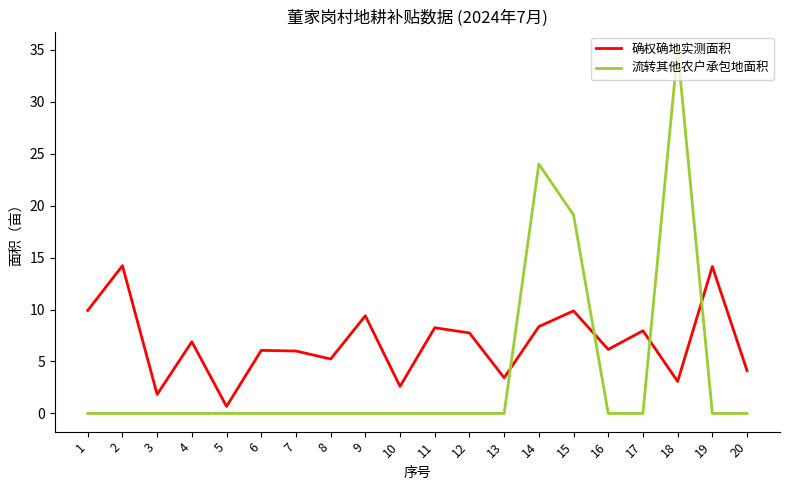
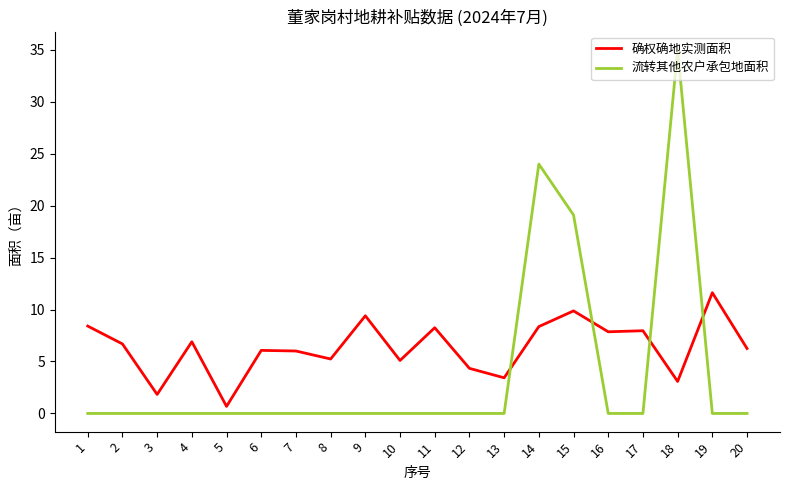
  {
    "确权确地实测面积": {
-     "1": 9.9,
-     "2": 14.2,
+     "1": 8.4,
+     "2": 6.7,
      "3": 1.8,
      "4": 6.9,
      "5": 0.7,
      "6": 6.1,
      "7": 6.0,
      "8": 5.2,
      "9": 9.4,
-     "10": 2.6,
+     "10": 5.1,
      "11": 8.3,
-     "12": 7.8,
+     "12": 4.3,
      "13": 3.4,
      "14": 8.4,
      "15": 9.9,
-     "16": 6.2,
+     "16": 7.9,
      "17": 8.0,
      "18": 3.1,
-     "19": 14.1,
-     "20": 4.1
+     "19": 11.6,
+     "20": 6.3
    },
    "流转其他农户承包地面积": {
      "1": 0.0,
      "2": 0.0,
      "3": 0.0,
      "4": 0.0,
      "5": 0.0,
      "6": 0.0,
      "7": 0.0,
      "8": 0.0,
      "9": 0.0,
      "10": 0.0,
      "11": 0.0,
      "12": 0.0,
      "13": 0.0,
      "14": 24.0,
      "15": 19.1,
      "16": 0.0,
      "17": 0.0,
      "19": 0.0,
      "20": 0.0
    }
  }
